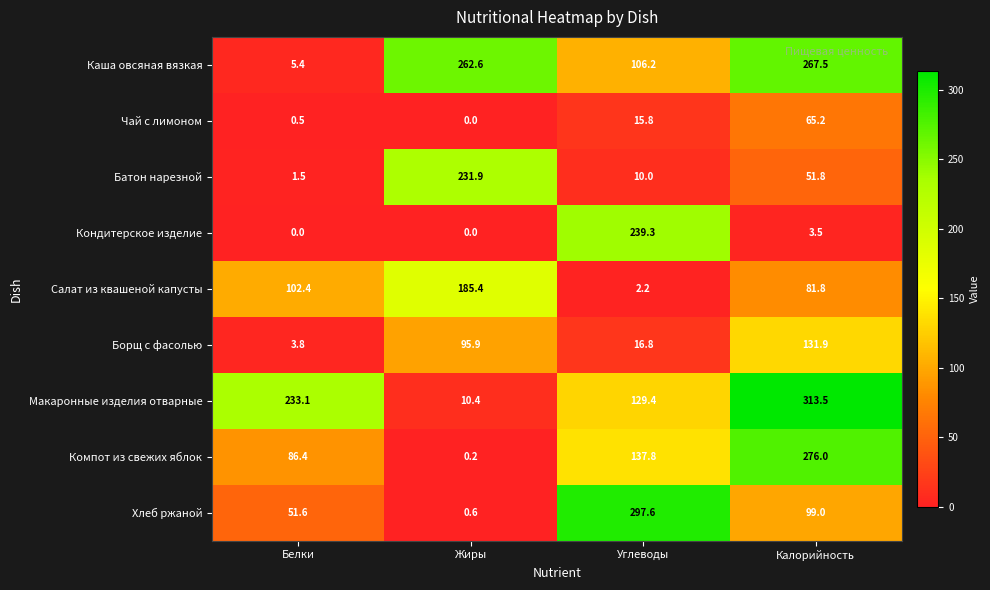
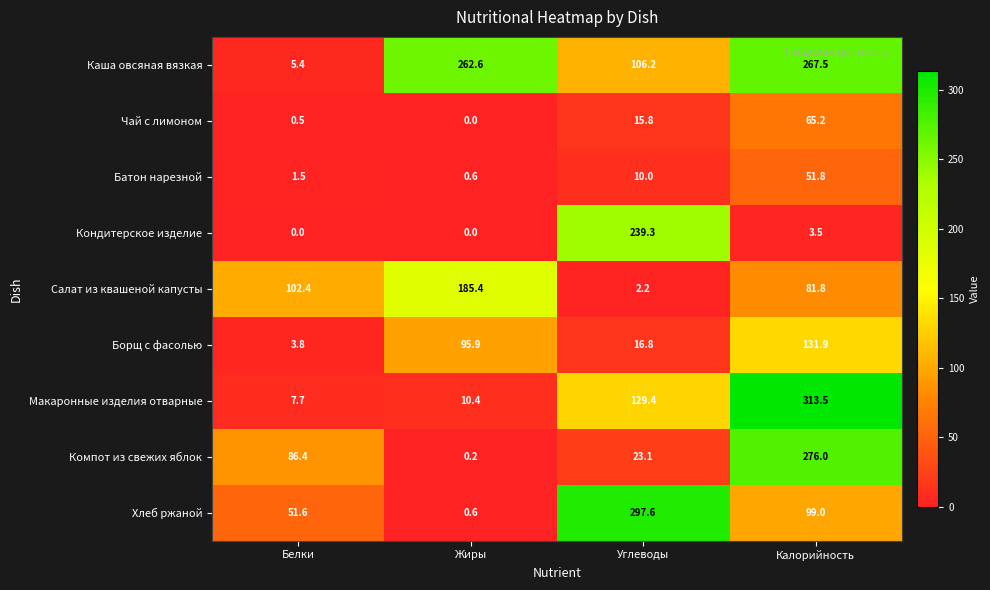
  {
    "Каша овсяная вязкая": {
      "Белки": 5.4,
      "Жиры": 262.6,
      "Углеводы": 106.2
    },
    "Чай с лимоном": {
      "Белки": 0.5,
      "Жиры": 0.0,
      "Углеводы": 15.8,
      "Калорийность": 65.2
    },
    "Батон нарезной": {
      "Белки": 1.5,
-     "Жиры": 231.9,
+     "Жиры": 0.6,
      "Углеводы": 10.0,
      "Калорийность": 51.8
    },
    "Кондитерское изделие": {
      "Белки": 0.0,
      "Жиры": 0.0,
      "Углеводы": 239.3,
      "Калорийность": 3.5
    },
    "Салат из квашеной капусты": {
      "Белки": 102.4,
      "Жиры": 185.4,
      "Углеводы": 2.2,
      "Калорийность": 81.8
    },
    "Борщ с фасолью": {
      "Белки": 3.8,
      "Жиры": 95.9,
      "Углеводы": 16.8,
      "Калорийность": 131.9
    },
    "Макаронные изделия отварные": {
-     "Белки": 233.1,
+     "Белки": 7.7,
      "Жиры": 10.4,
      "Углеводы": 129.4,
      "Калорийность": 313.5
    },
    "Компот из свежих яблок": {
      "Белки": 86.4,
      "Жиры": 0.2,
-     "Углеводы": 137.8,
+     "Углеводы": 23.1,
      "Калорийность": 276.0
    },
    "Хлеб ржаной": {
      "Белки": 51.6,
      "Жиры": 0.6,
      "Углеводы": 297.6,
      "Калорийность": 99.0
    }
  }
